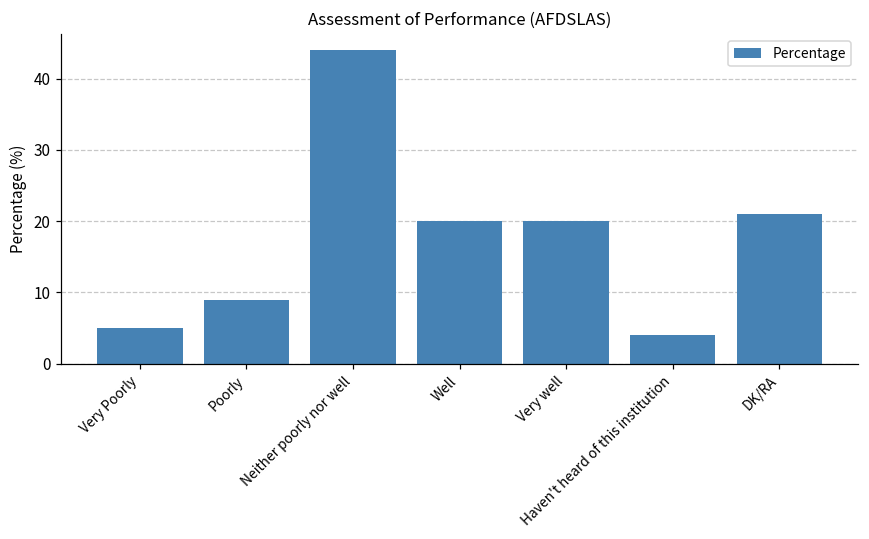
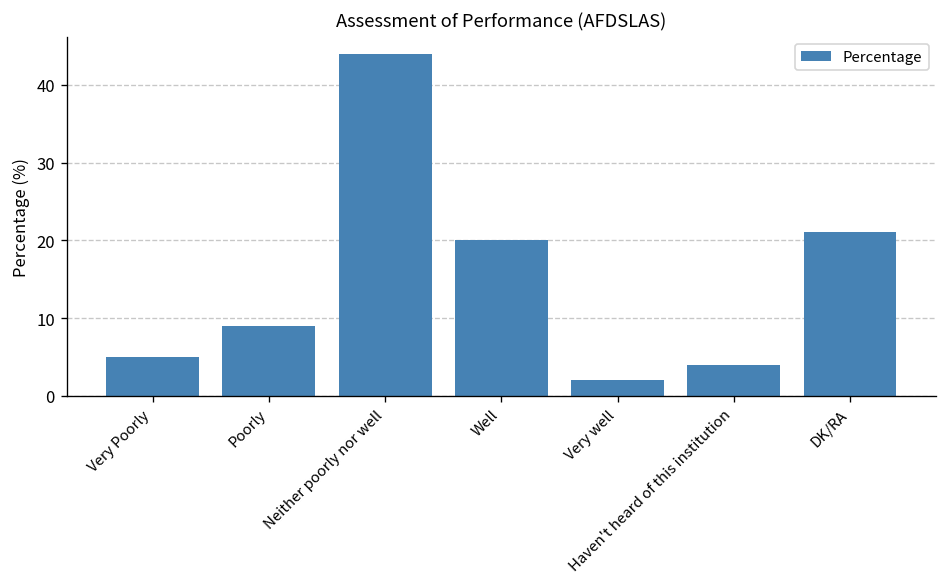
  {
    "Very Poorly": 5,
    "Poorly": 9,
    "Neither poorly nor well": 44,
    "Well": 20,
-   "Very well": 20,
+   "Very well": 2,
    "Haven't heard of this institution": 4,
    "DK/RA": 21
  }
